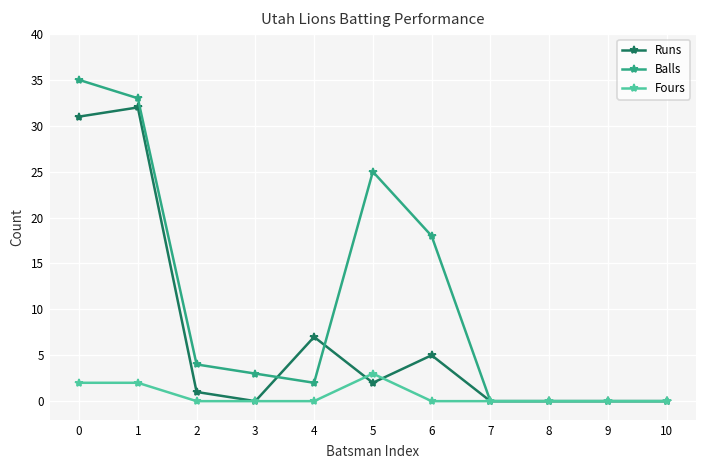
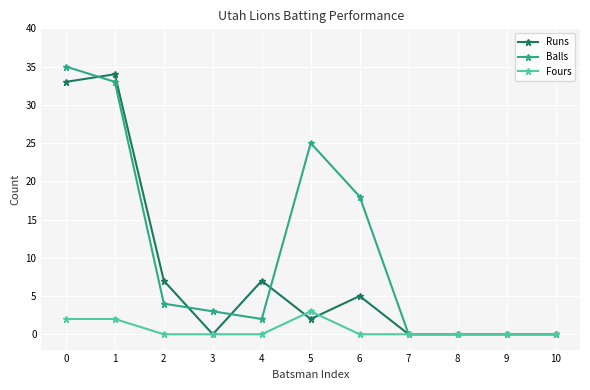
  {
    "Runs": {
-     "0": 31,
-     "1": 32,
-     "2": 1,
+     "0": 33,
+     "1": 34,
+     "2": 7,
      "4": 7,
      "5": 2,
      "6": 5
    }
  }
